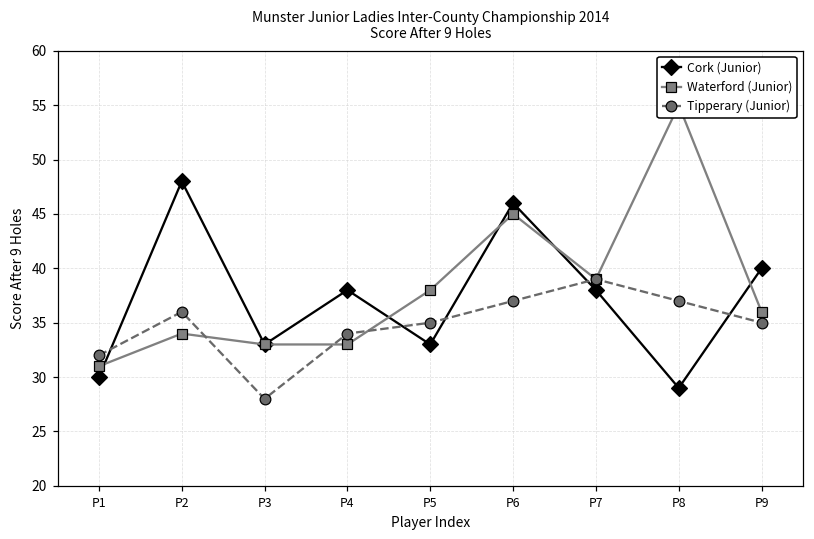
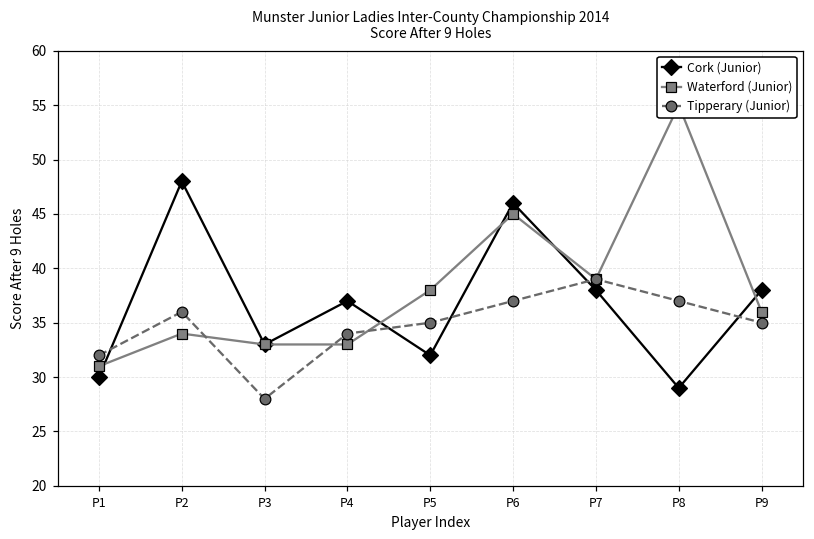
  {
    "Cork (Junior)": {
      "P1": 30,
      "P2": 48,
-     "P4": 38,
-     "P5": 33,
+     "P4": 37,
+     "P5": 32,
      "P6": 46,
      "P7": 38,
      "P8": 29,
-     "P9": 40
+     "P9": 38
    }
  }
